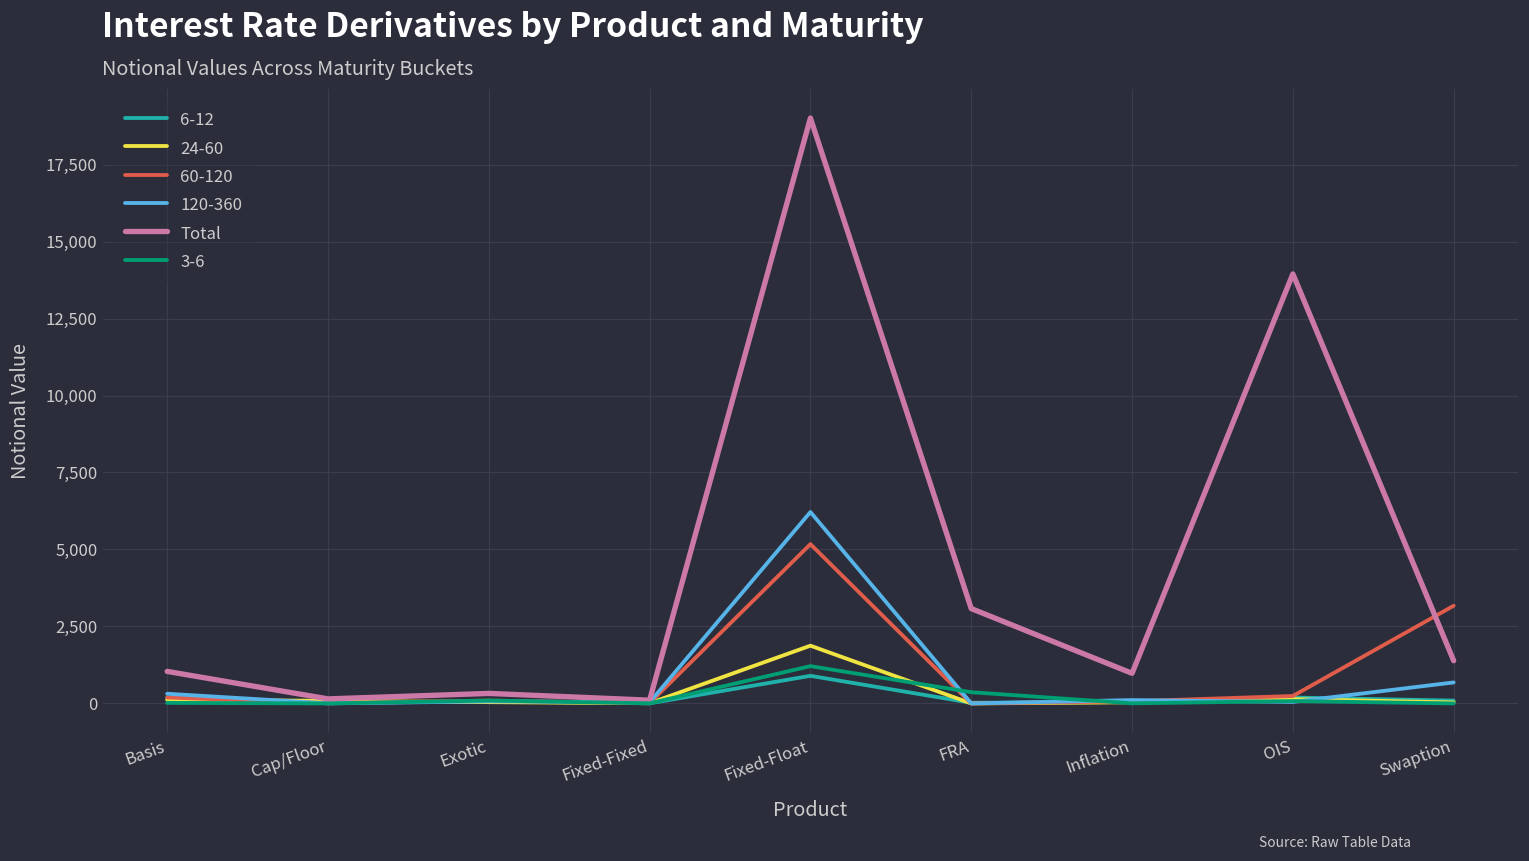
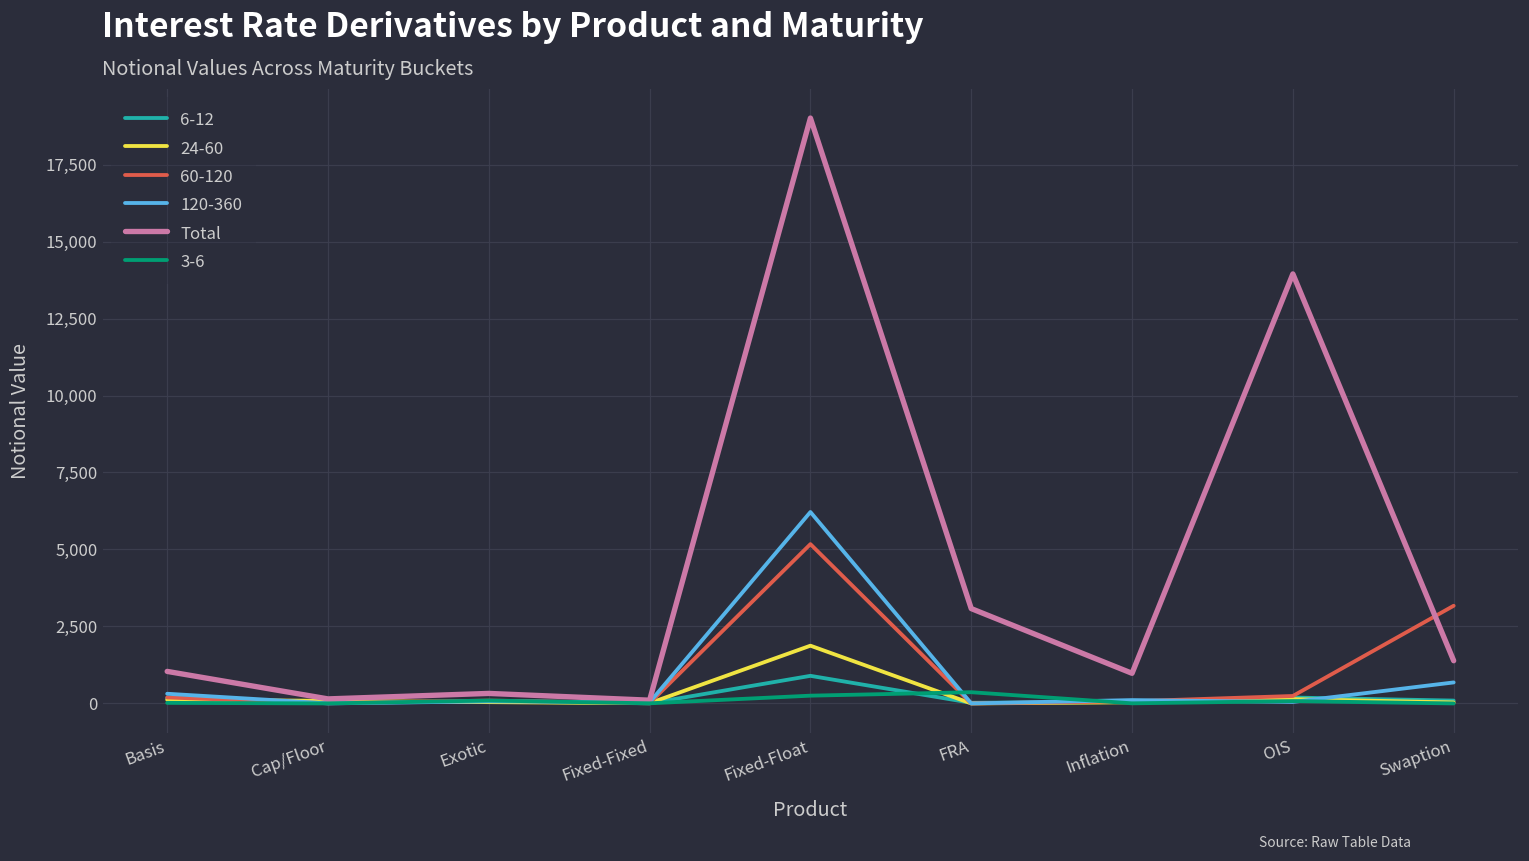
  {
    "6-12": {
      "Fixed-Float": "900"
    },
    "24-60": {
      "Fixed-Float": "1,900"
    },
    "60-120": {
      "Fixed-Float": "5,200",
      "Swaption": "3,200"
    },
    "120-360": {
      "Basis": "300",
      "Fixed-Float": "6,200",
      "Swaption": "700"
    },
    "Total": {
      "Basis": "1,000",
      "Exotic": "300",
      "Fixed-Float": "19,000",
      "FRA": "3,100",
      "Inflation": "1,000",
      "OIS": "13,900",
      "Swaption": "1,400"
    },
    "3-6": {
      "Basis": "0",
-     "Fixed-Float": "1,200",
+     "Fixed-Float": "300",
      "FRA": "400"
    }
  }
